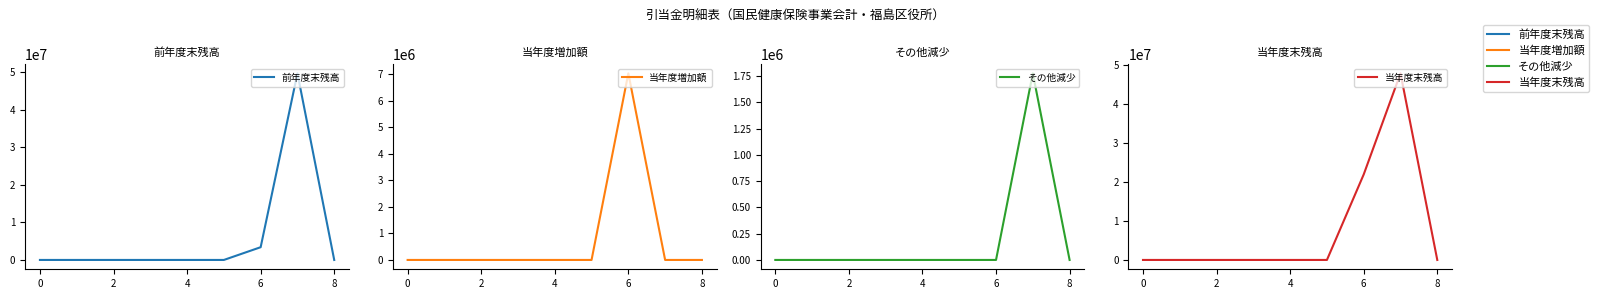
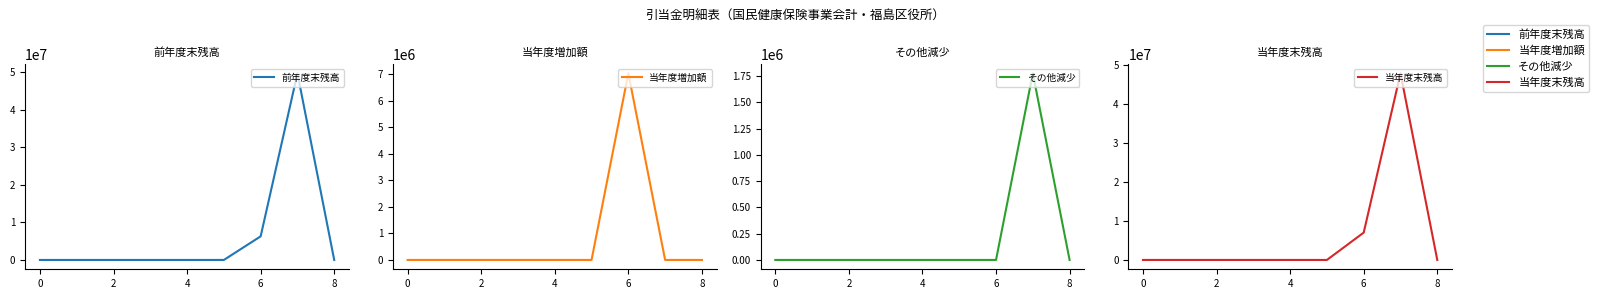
  {
    "前年度末残高": {
      "0": 0,
      "2": 0,
      "4": 0,
-     "6": 3000000,
+     "6": 6000000,
      "8": 0
    },
    "当年度増加額": {
      "0": 0,
      "2": 0,
      "4": 0,
      "8": 0
    },
    "その他減少": {
      "0": 0,
      "2": 0,
      "4": 0,
      "6": 0,
      "8": 0
    },
    "当年度末残高": {
      "0": 0,
      "2": 0,
      "4": 0,
-     "6": 22000000,
+     "6": 7000000,
      "8": 0
    }
  }
